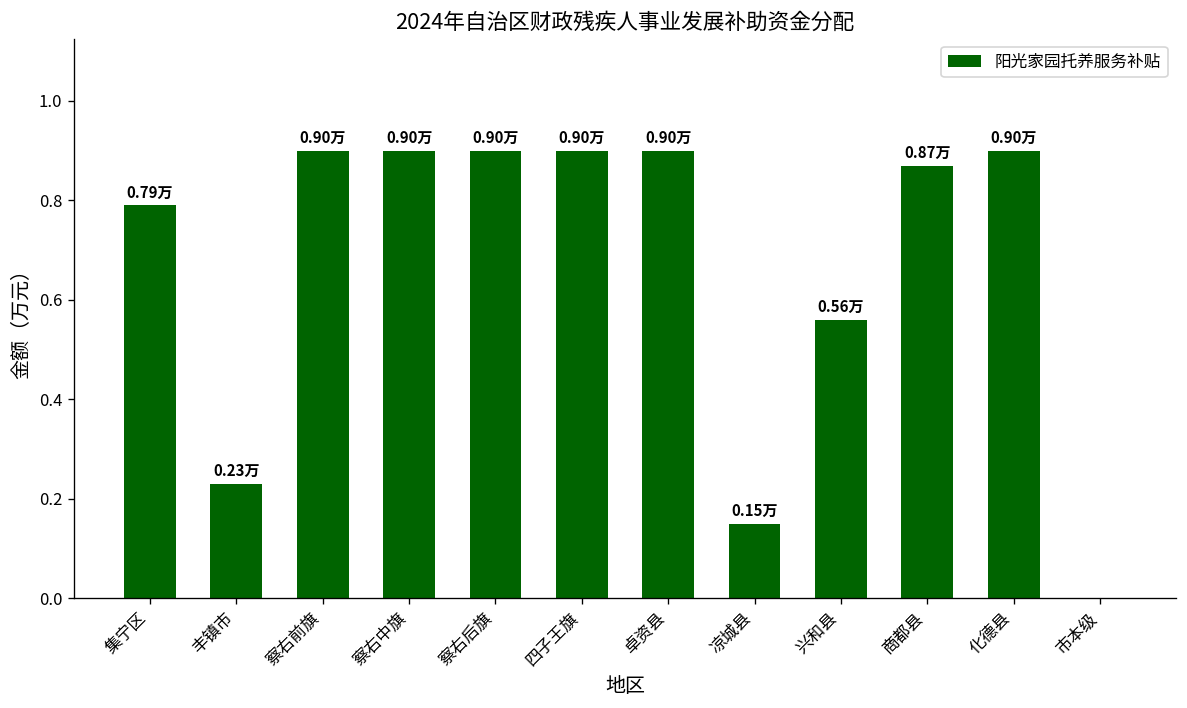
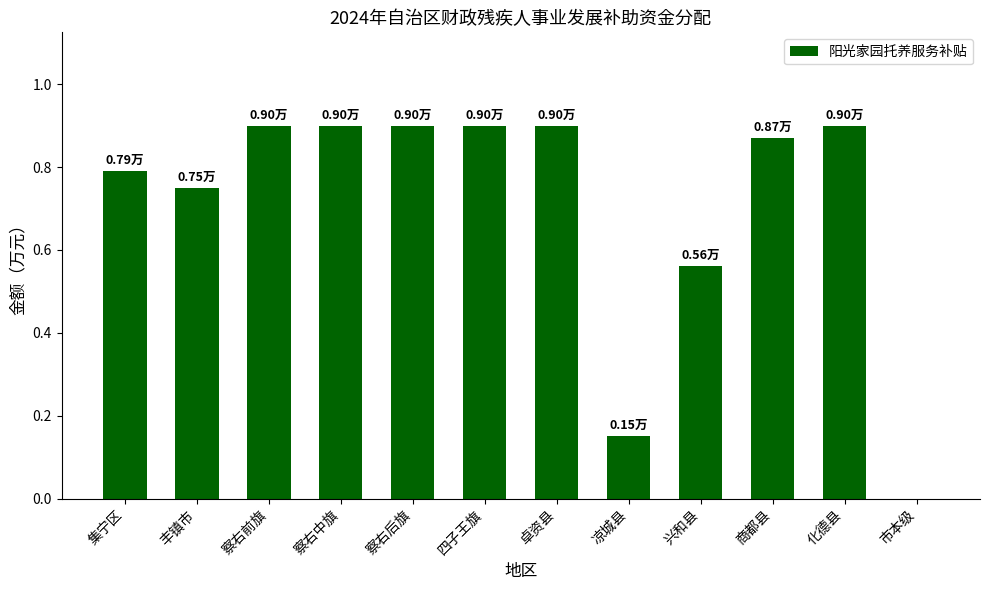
  {
    "集宁区": "0.79万",
-   "丰镇市": "0.23万",
+   "丰镇市": "0.75万",
    "察右前旗": "0.90万",
    "察右中旗": "0.90万",
    "察右后旗": "0.90万",
    "四子王旗": "0.90万",
    "卓资县": "0.90万",
    "凉城县": "0.15万",
    "兴和县": "0.56万",
    "商都县": "0.87万",
    "化德县": "0.90万"
  }
